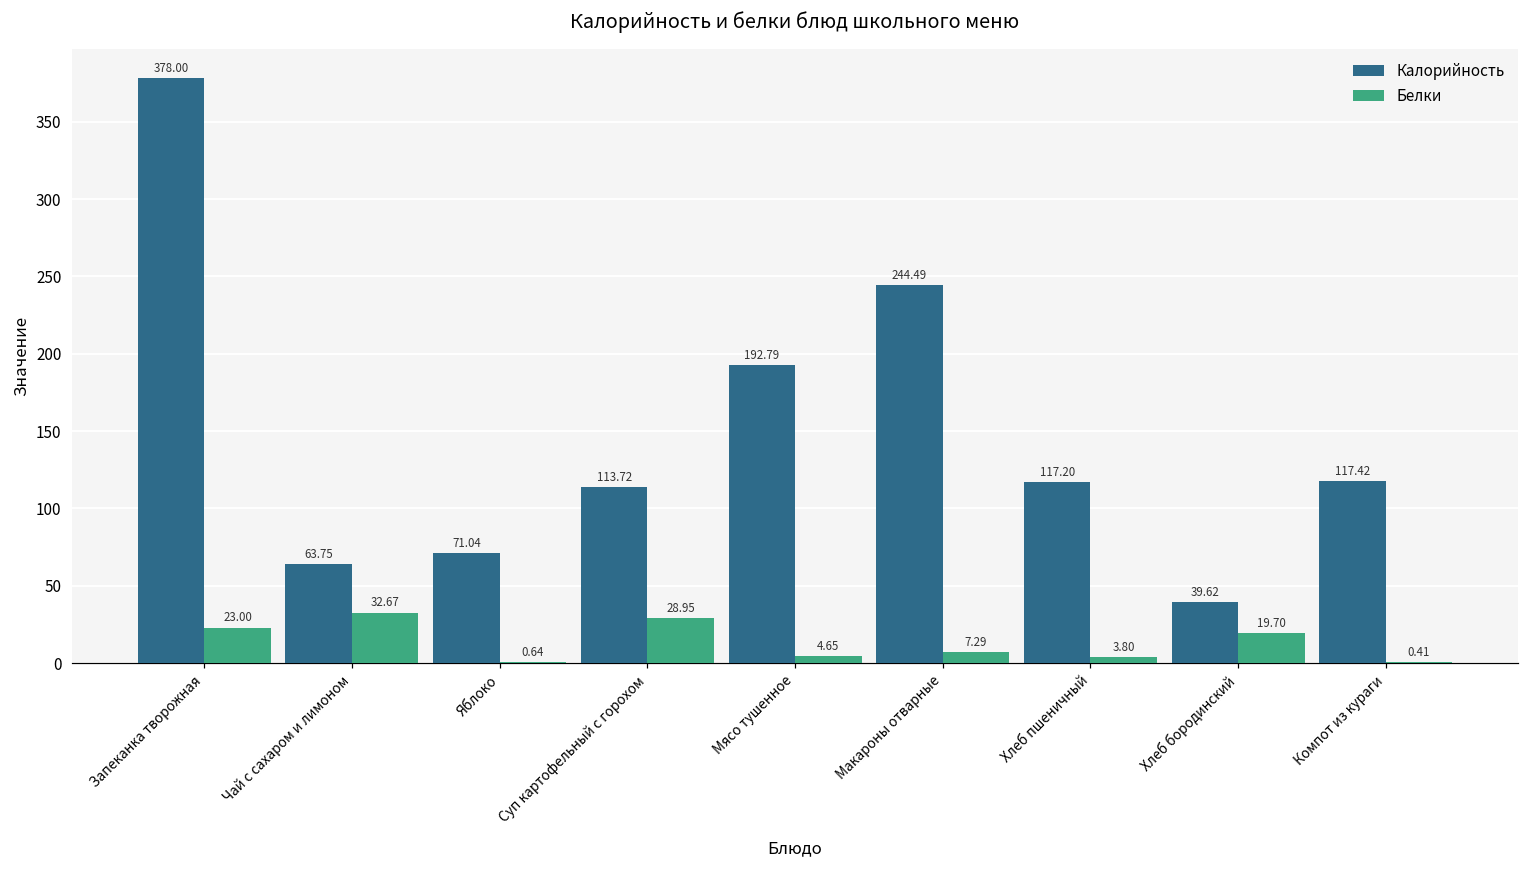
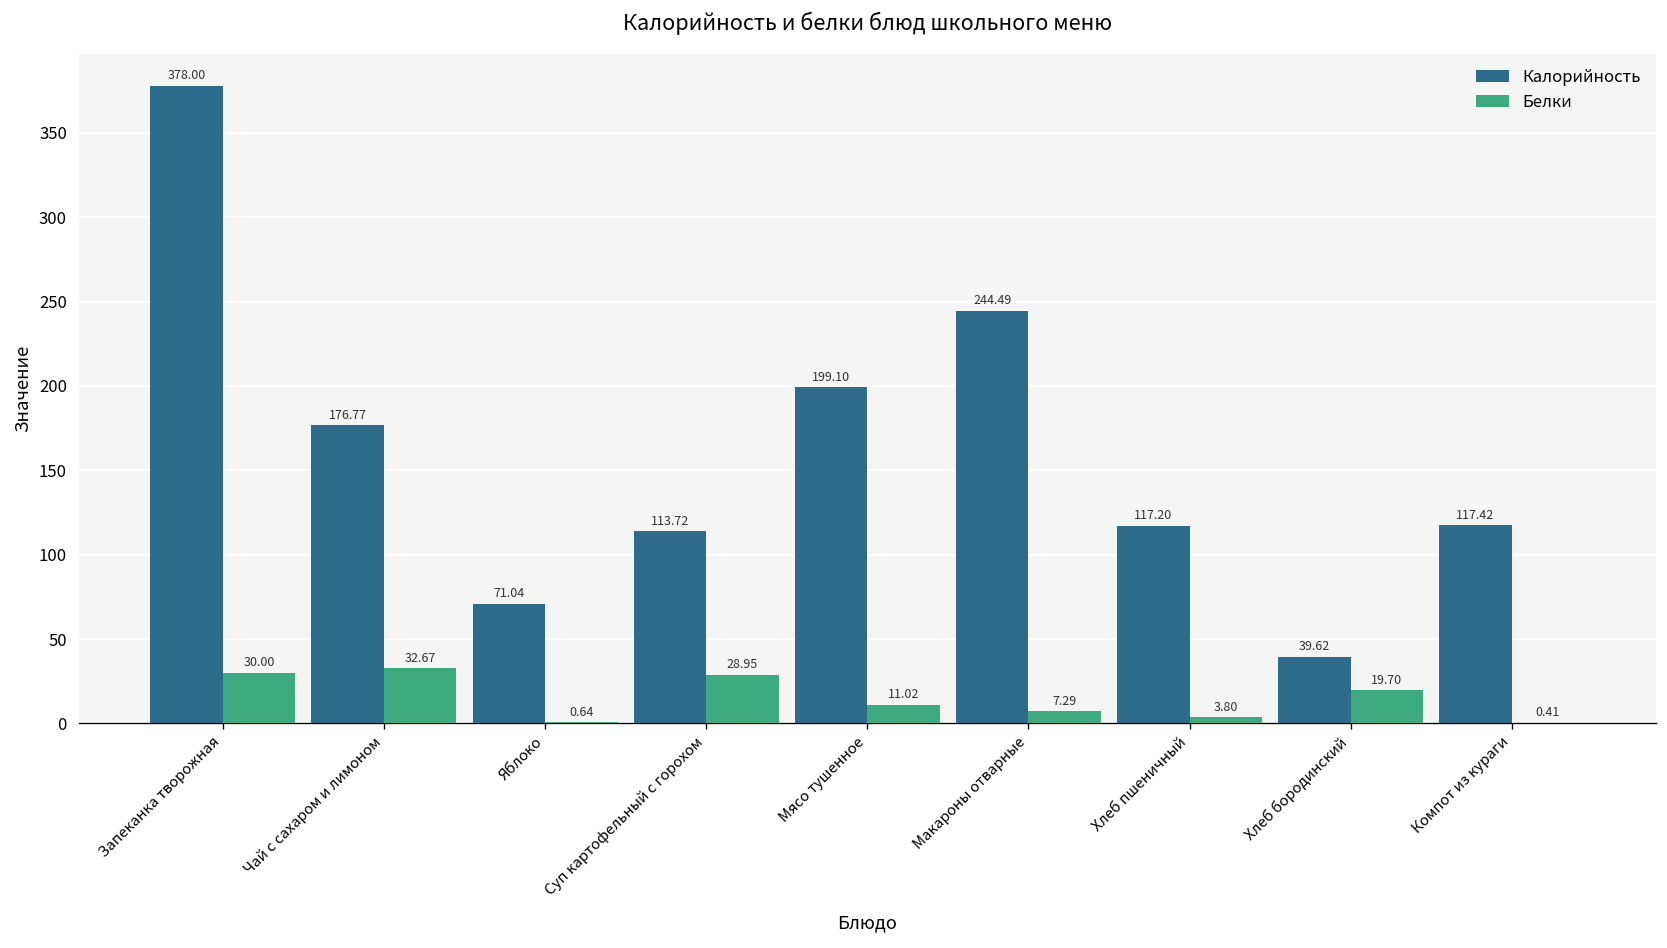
  {
    "Калорийность": {
      "Запеканка творожная": 378.00,
-     "Чай с сахаром и лимоном": 63.75,
+     "Чай с сахаром и лимоном": 176.77,
      "Яблоко": 71.04,
      "Суп картофельный с горохом": 113.72,
-     "Мясо тушенное": 192.79,
+     "Мясо тушенное": 199.10,
      "Макароны отварные": 244.49,
      "Хлеб пшеничный": 117.20,
      "Хлеб бородинский": 39.62,
      "Компот из кураги": 117.42
    },
    "Белки": {
-     "Запеканка творожная": 23.00,
+     "Запеканка творожная": 30.00,
      "Чай с сахаром и лимоном": 32.67,
      "Яблоко": 0.64,
      "Суп картофельный с горохом": 28.95,
-     "Мясо тушенное": 4.65,
+     "Мясо тушенное": 11.02,
      "Макароны отварные": 7.29,
      "Хлеб пшеничный": 3.80,
      "Хлеб бородинский": 19.70,
      "Компот из кураги": 0.41
    }
  }
